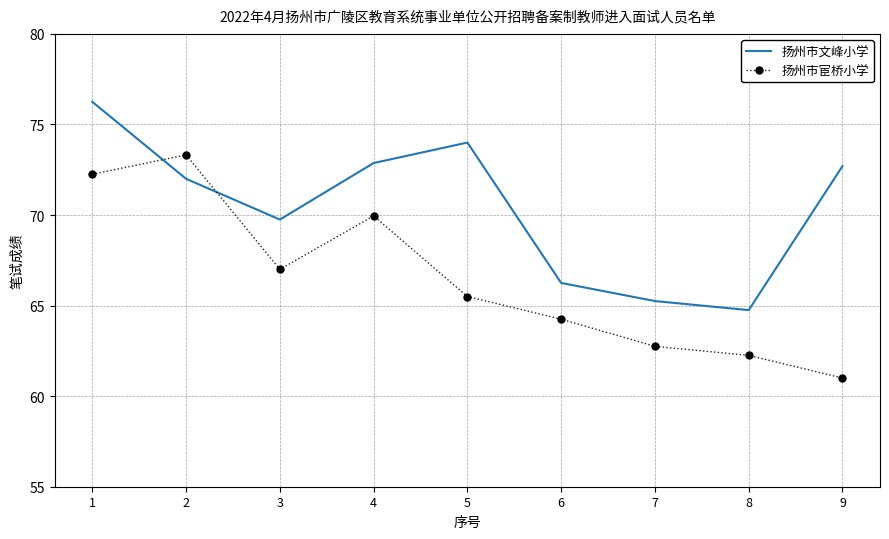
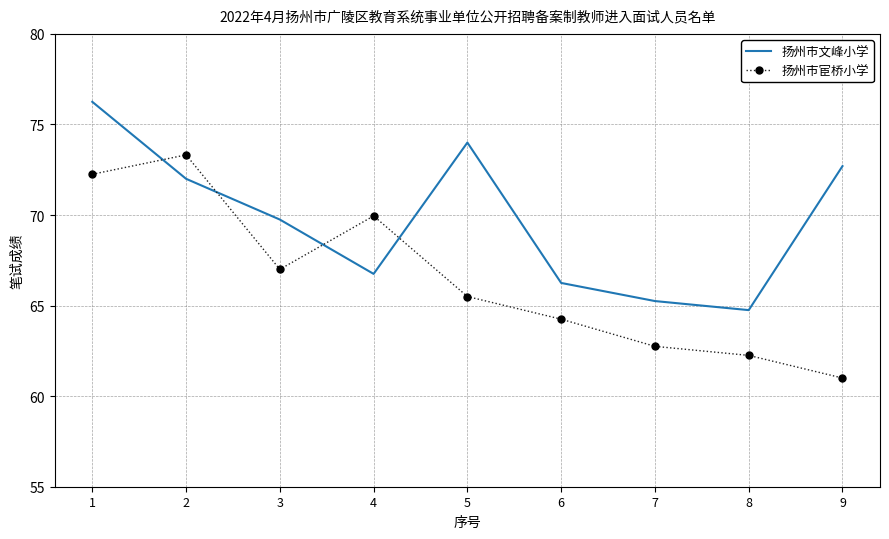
  {
    "扬州市文峰小学": {
      "1": 76.3,
      "2": 72.0,
      "3": 69.8,
-     "4": 72.9,
+     "4": 66.8,
      "5": 74.0,
      "6": 66.3,
      "7": 65.3,
      "8": 64.8,
      "9": 72.7
    },
    "扬州市宦桥小学": {
      "1": 72.3,
      "2": 73.3,
      "3": 67.0,
      "4": 70.0,
      "5": 65.5,
      "6": 64.3,
      "7": 62.8,
      "8": 62.3,
      "9": 61.0
    }
  }
